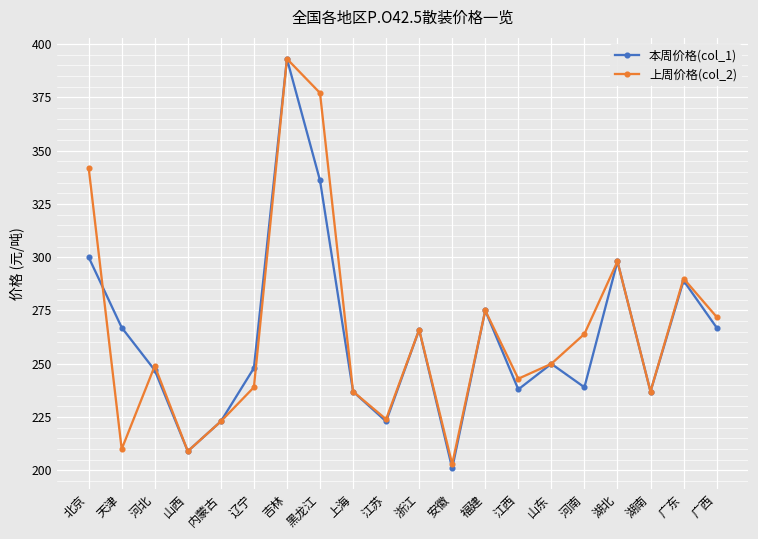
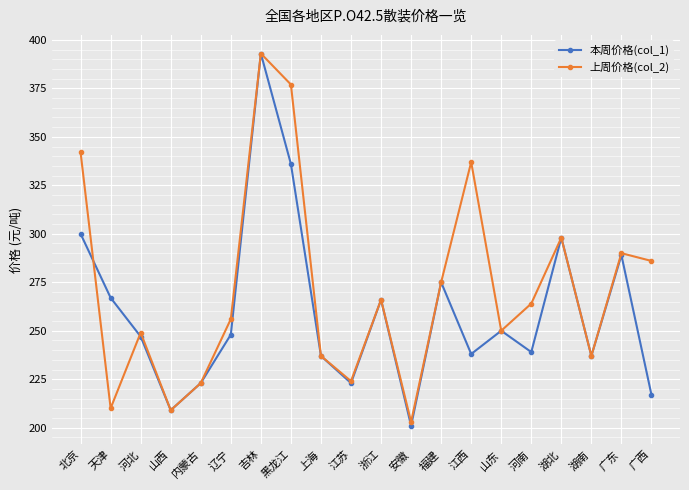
  {
    "本周价格(col_1)": {
      "北京": 300,
      "天津": 267,
      "河北": 247,
      "辽宁": 248,
      "黑龙江": 336,
      "安徽": 201,
      "江西": 238,
      "河南": 239,
-     "广西": 267
+     "广西": 217
    },
    "上周价格(col_2)": {
      "北京": 342,
      "天津": 210,
      "河北": 249,
-     "辽宁": 239,
+     "辽宁": 256,
      "黑龙江": 377,
      "安徽": 203,
-     "江西": 243,
+     "江西": 337,
      "河南": 264,
-     "广西": 272
+     "广西": 286
    }
  }
